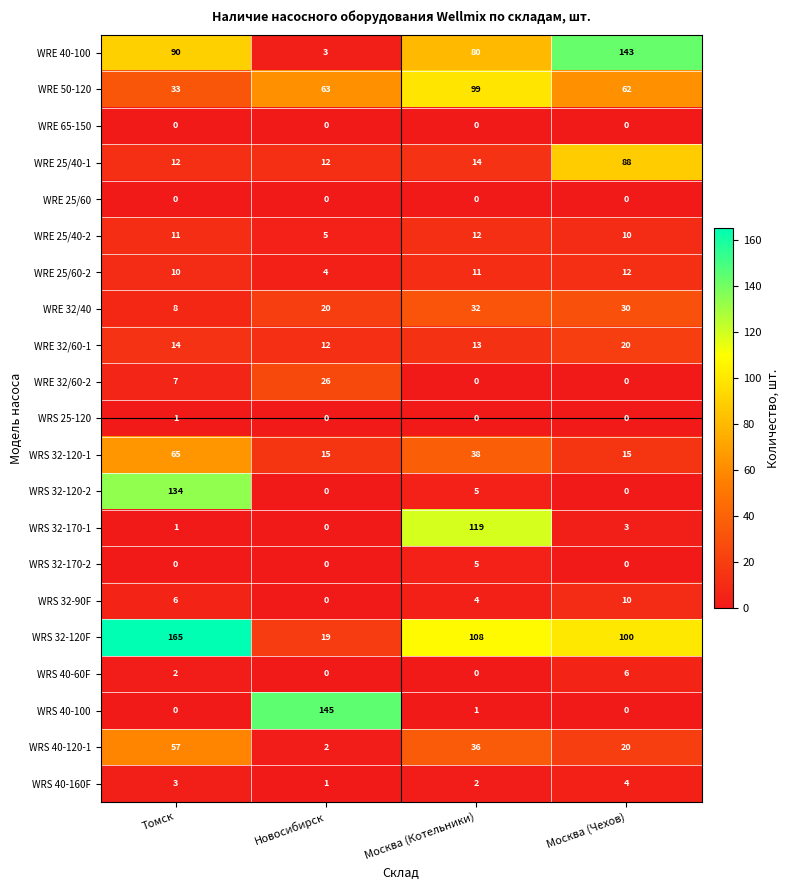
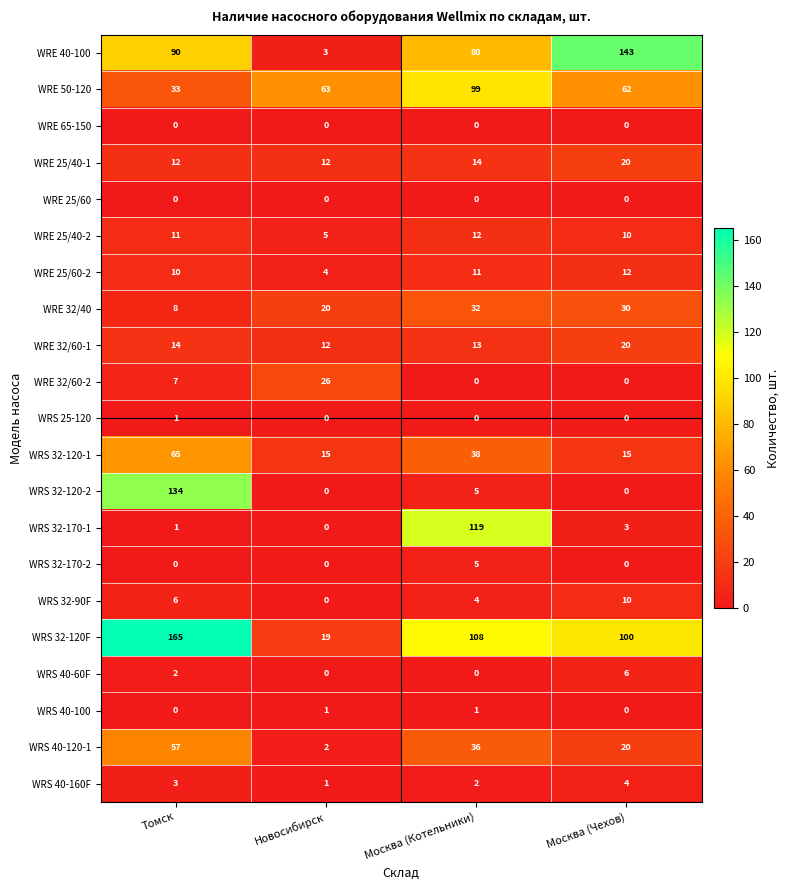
  {
    "WRE 40-100": {
      "Томск": 90,
      "Новосибирск": 3,
      "Москва (Котельники)": 80,
      "Москва (Чехов)": 143
    },
    "WRE 50-120": {
      "Томск": 33,
      "Новосибирск": 63,
      "Москва (Котельники)": 99,
      "Москва (Чехов)": 62
    },
    "WRE 65-150": {
      "Томск": 0,
      "Новосибирск": 0,
      "Москва (Котельники)": 0,
      "Москва (Чехов)": 0
    },
    "WRE 25/40-1": {
      "Томск": 12,
      "Новосибирск": 12,
      "Москва (Котельники)": 14,
-     "Москва (Чехов)": 88
+     "Москва (Чехов)": 20
    },
    "WRE 25/60": {
      "Томск": 0,
      "Новосибирск": 0,
      "Москва (Котельники)": 0,
      "Москва (Чехов)": 0
    },
    "WRE 25/40-2": {
      "Томск": 11,
      "Новосибирск": 5,
      "Москва (Котельники)": 12,
      "Москва (Чехов)": 10
    },
    "WRE 25/60-2": {
      "Томск": 10,
      "Новосибирск": 4,
      "Москва (Котельники)": 11,
      "Москва (Чехов)": 12
    },
    "WRE 32/40": {
      "Томск": 8,
      "Новосибирск": 20,
      "Москва (Котельники)": 32,
      "Москва (Чехов)": 30
    },
    "WRE 32/60-1": {
      "Томск": 14,
      "Новосибирск": 12,
      "Москва (Котельники)": 13,
      "Москва (Чехов)": 20
    },
    "WRE 32/60-2": {
      "Томск": 7,
      "Новосибирск": 26,
      "Москва (Котельники)": 0,
      "Москва (Чехов)": 0
    },
    "WRS 25-120": {
      "Томск": 1,
      "Новосибирск": 0,
      "Москва (Котельники)": 0,
      "Москва (Чехов)": 0
    },
    "WRS 32-120-1": {
      "Томск": 65,
      "Новосибирск": 15,
      "Москва (Котельники)": 38,
      "Москва (Чехов)": 15
    },
    "WRS 32-120-2": {
      "Томск": 134,
      "Новосибирск": 0,
      "Москва (Котельники)": 5,
      "Москва (Чехов)": 0
    },
    "WRS 32-170-1": {
      "Томск": 1,
      "Новосибирск": 0,
      "Москва (Котельники)": 119,
      "Москва (Чехов)": 3
    },
    "WRS 32-170-2": {
      "Томск": 0,
      "Новосибирск": 0,
      "Москва (Котельники)": 5,
      "Москва (Чехов)": 0
    },
    "WRS 32-90F": {
      "Томск": 6,
      "Новосибирск": 0,
      "Москва (Котельники)": 4,
      "Москва (Чехов)": 10
    },
    "WRS 32-120F": {
      "Томск": 165,
      "Новосибирск": 19,
      "Москва (Котельники)": 108,
      "Москва (Чехов)": 100
    },
    "WRS 40-60F": {
      "Томск": 2,
      "Новосибирск": 0,
      "Москва (Котельники)": 0,
      "Москва (Чехов)": 6
    },
    "WRS 40-100": {
      "Томск": 0,
-     "Новосибирск": 145,
+     "Новосибирск": 1,
      "Москва (Котельники)": 1,
      "Москва (Чехов)": 0
    },
    "WRS 40-120-1": {
      "Томск": 57,
      "Новосибирск": 2,
      "Москва (Котельники)": 36,
      "Москва (Чехов)": 20
    },
    "WRS 40-160F": {
      "Томск": 3,
      "Новосибирск": 1,
      "Москва (Котельники)": 2,
      "Москва (Чехов)": 4
    }
  }
